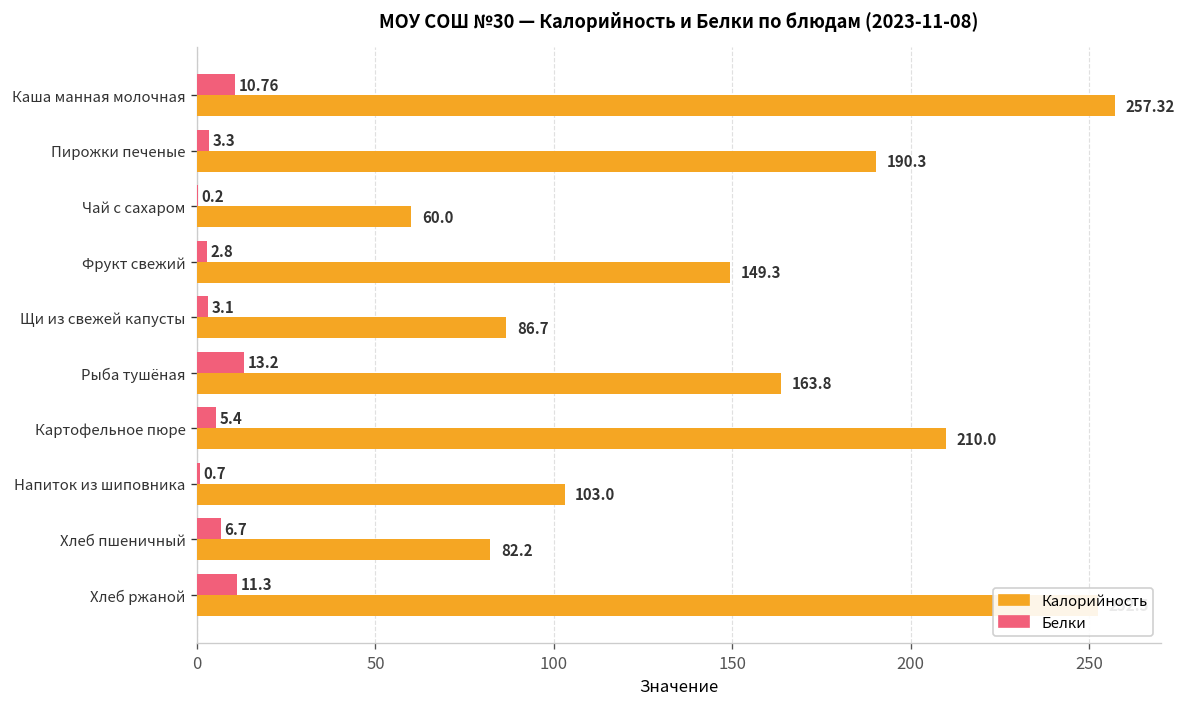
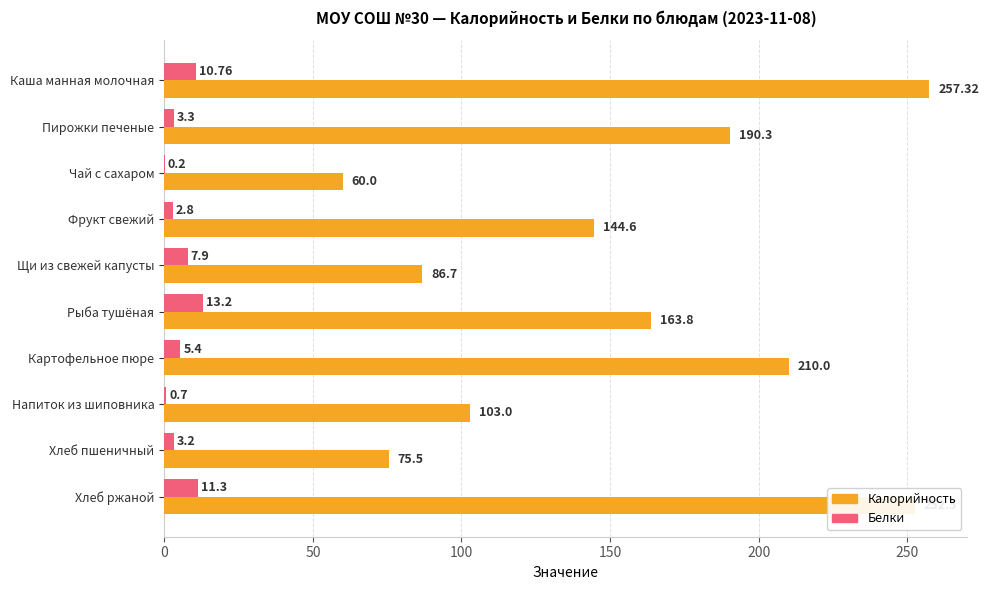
  {
    "Калорийность": {
      "Каша манная молочная": 257.32,
      "Пирожки печеные": 190.3,
      "Чай с сахаром": 60.0,
-     "Фрукт свежий": 149.3,
+     "Фрукт свежий": 144.6,
      "Щи из свежей капусты": 86.7,
      "Рыба тушёная": 163.8,
      "Картофельное пюре": 210.0,
      "Напиток из шиповника": 103.0,
-     "Хлеб пшеничный": 82.2
+     "Хлеб пшеничный": 75.5
    },
    "Белки": {
      "Каша манная молочная": 10.76,
      "Пирожки печеные": 3.3,
      "Чай с сахаром": 0.2,
      "Фрукт свежий": 2.8,
-     "Щи из свежей капусты": 3.1,
+     "Щи из свежей капусты": 7.9,
      "Рыба тушёная": 13.2,
      "Картофельное пюре": 5.4,
      "Напиток из шиповника": 0.7,
-     "Хлеб пшеничный": 6.7,
+     "Хлеб пшеничный": 3.2,
      "Хлеб ржаной": 11.3
    }
  }
